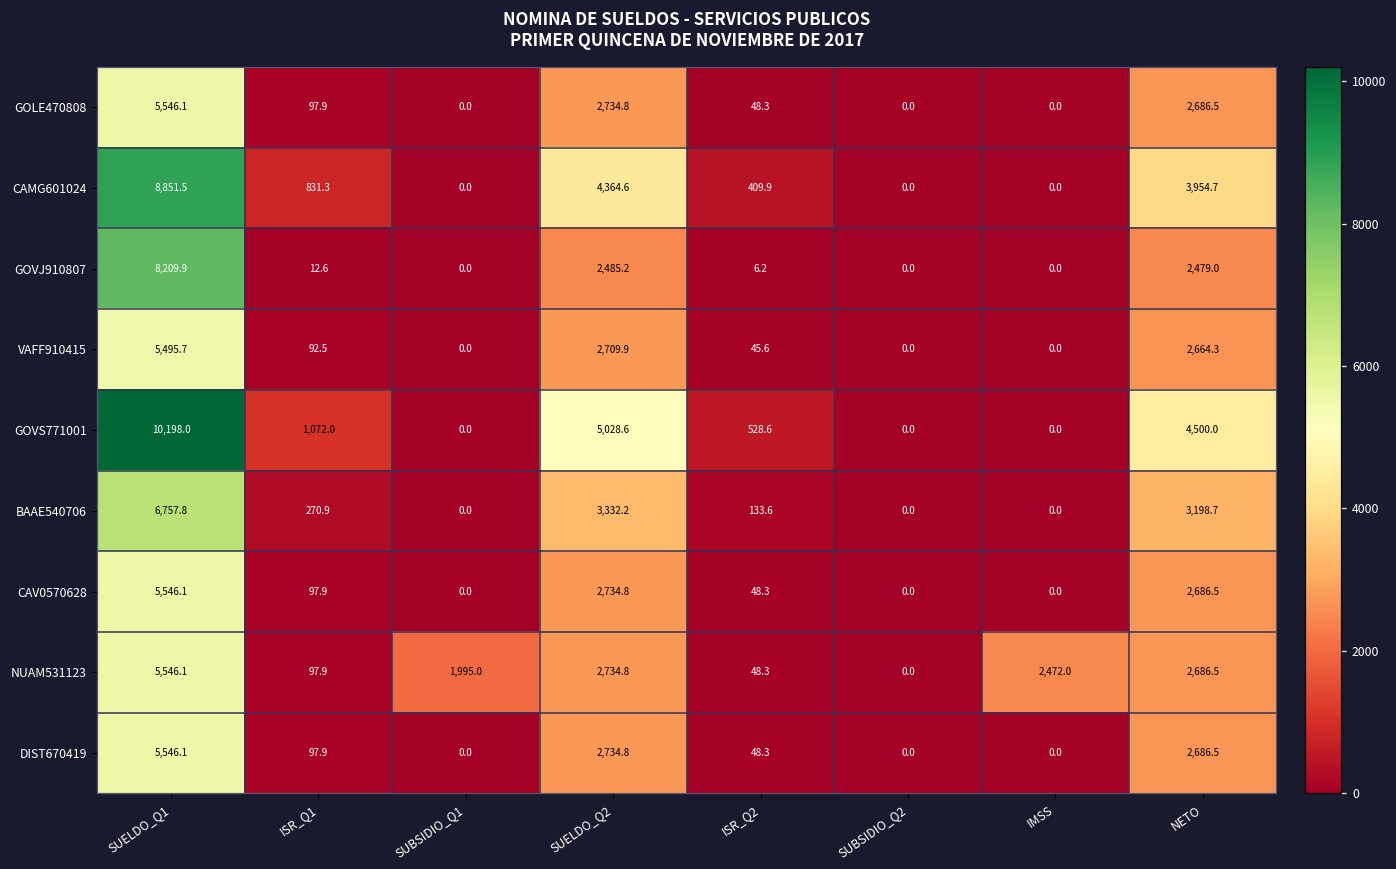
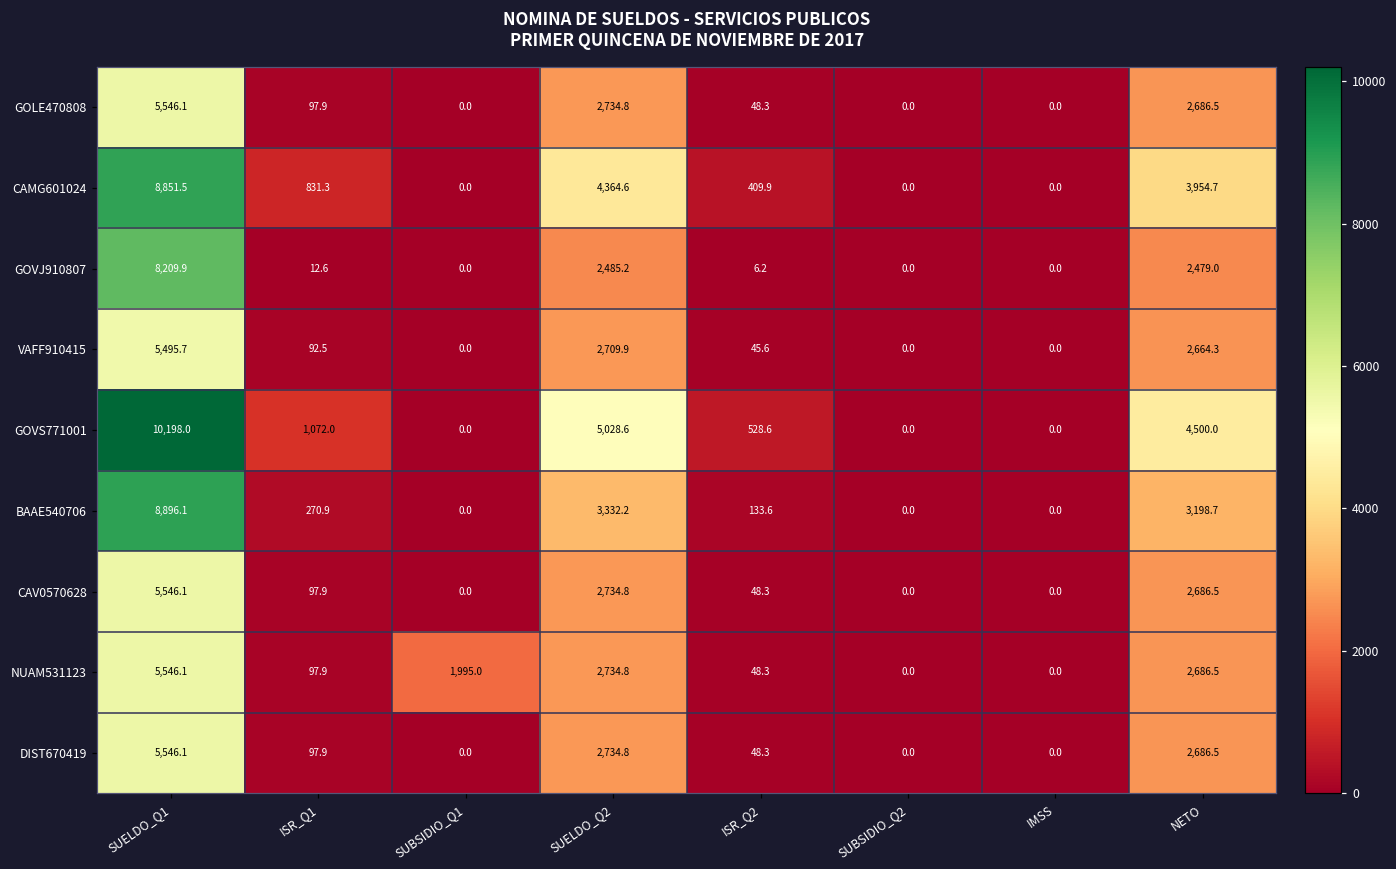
  {
    "GOLE470808": {
      "SUELDO_Q1": "5,546.1",
      "ISR_Q1": "97.9",
      "SUBSIDIO_Q1": "0.0",
      "SUELDO_Q2": "2,734.8",
      "ISR_Q2": "48.3",
      "SUBSIDIO_Q2": "0.0",
      "IMSS": "0.0",
      "NETO": "2,686.5"
    },
    "CAMG601024": {
      "SUELDO_Q1": "8,851.5",
      "ISR_Q1": "831.3",
      "SUBSIDIO_Q1": "0.0",
      "SUELDO_Q2": "4,364.6",
      "ISR_Q2": "409.9",
      "SUBSIDIO_Q2": "0.0",
      "IMSS": "0.0",
      "NETO": "3,954.7"
    },
    "GOVJ910807": {
      "SUELDO_Q1": "8,209.9",
      "ISR_Q1": "12.6",
      "SUBSIDIO_Q1": "0.0",
      "SUELDO_Q2": "2,485.2",
      "ISR_Q2": "6.2",
      "SUBSIDIO_Q2": "0.0",
      "IMSS": "0.0",
      "NETO": "2,479.0"
    },
    "VAFF910415": {
      "SUELDO_Q1": "5,495.7",
      "ISR_Q1": "92.5",
      "SUBSIDIO_Q1": "0.0",
      "SUELDO_Q2": "2,709.9",
      "ISR_Q2": "45.6",
      "SUBSIDIO_Q2": "0.0",
      "IMSS": "0.0",
      "NETO": "2,664.3"
    },
    "GOVS771001": {
      "SUELDO_Q1": "10,198.0",
      "ISR_Q1": "1,072.0",
      "SUBSIDIO_Q1": "0.0",
      "SUELDO_Q2": "5,028.6",
      "ISR_Q2": "528.6",
      "SUBSIDIO_Q2": "0.0",
      "IMSS": "0.0",
      "NETO": "4,500.0"
    },
    "BAAE540706": {
-     "SUELDO_Q1": "6,757.8",
+     "SUELDO_Q1": "8,896.1",
      "ISR_Q1": "270.9",
      "SUBSIDIO_Q1": "0.0",
      "SUELDO_Q2": "3,332.2",
      "ISR_Q2": "133.6",
      "SUBSIDIO_Q2": "0.0",
      "IMSS": "0.0",
      "NETO": "3,198.7"
    },
    "CAV0570628": {
      "SUELDO_Q1": "5,546.1",
      "ISR_Q1": "97.9",
      "SUBSIDIO_Q1": "0.0",
      "SUELDO_Q2": "2,734.8",
      "ISR_Q2": "48.3",
      "SUBSIDIO_Q2": "0.0",
      "IMSS": "0.0",
      "NETO": "2,686.5"
    },
    "NUAM531123": {
      "SUELDO_Q1": "5,546.1",
      "ISR_Q1": "97.9",
      "SUBSIDIO_Q1": "1,995.0",
      "SUELDO_Q2": "2,734.8",
      "ISR_Q2": "48.3",
      "SUBSIDIO_Q2": "0.0",
-     "IMSS": "2,472.0",
+     "IMSS": "0.0",
      "NETO": "2,686.5"
    },
    "DIST670419": {
      "SUELDO_Q1": "5,546.1",
      "ISR_Q1": "97.9",
      "SUBSIDIO_Q1": "0.0",
      "SUELDO_Q2": "2,734.8",
      "ISR_Q2": "48.3",
      "SUBSIDIO_Q2": "0.0",
      "IMSS": "0.0",
      "NETO": "2,686.5"
    }
  }
